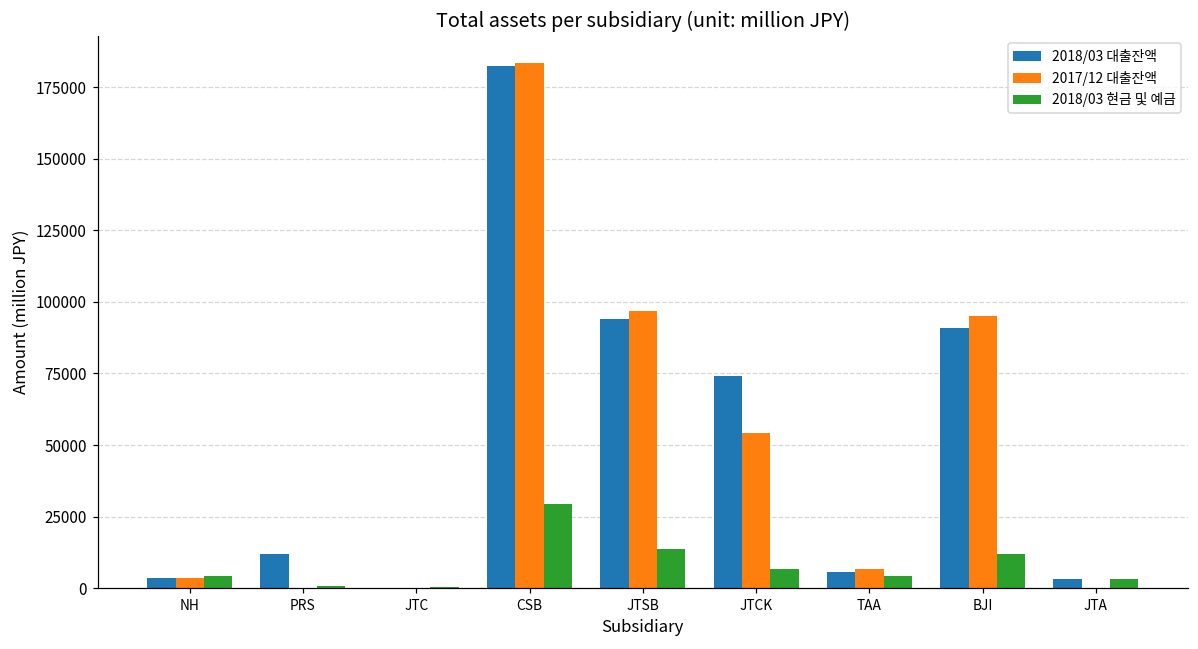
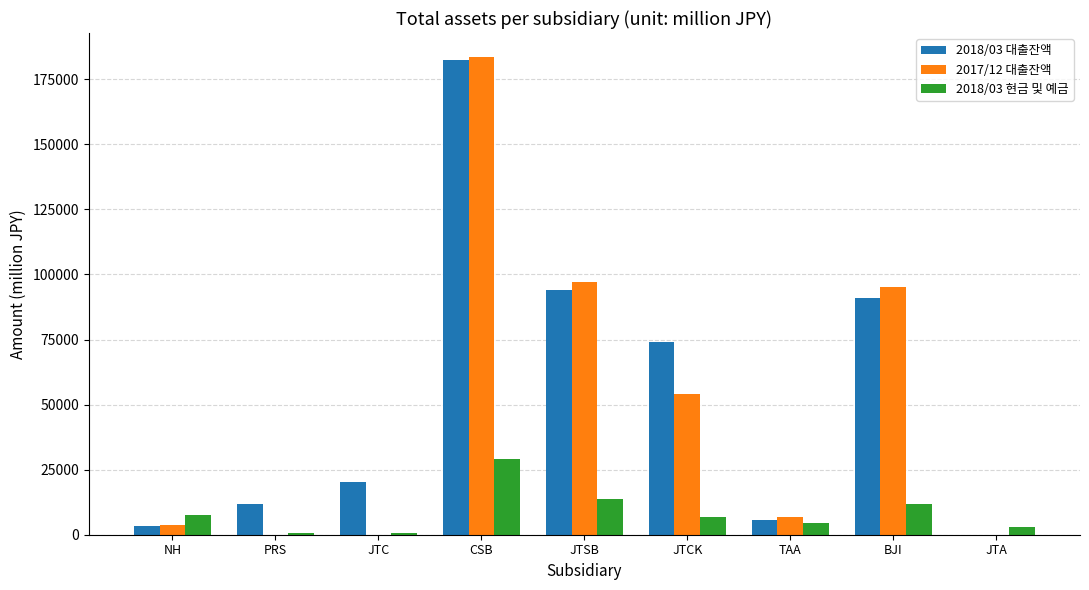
  {
    "2018/03 대출잔액": {
      "NH": 3000,
      "PRS": 12000,
-     "JTC": 0,
+     "JTC": 20000,
      "CSB": 182000,
      "JTSB": 94000,
      "JTCK": 74000,
      "TAA": 6000,
      "BJI": 91000,
-     "JTA": 3000
+     "JTA": 0
    },
    "2017/12 대출잔액": {
      "NH": 4000,
      "PRS": 0,
      "CSB": 184000,
      "JTSB": 97000,
      "JTCK": 54000,
      "TAA": 7000,
      "BJI": 95000,
      "JTA": 0
    },
    "2018/03 현금 및 예금": {
-     "NH": 4000,
+     "NH": 8000,
      "CSB": 29000,
      "JTSB": 14000,
      "JTCK": 7000,
      "TAA": 4000,
      "BJI": 12000,
      "JTA": 3000
    }
  }
